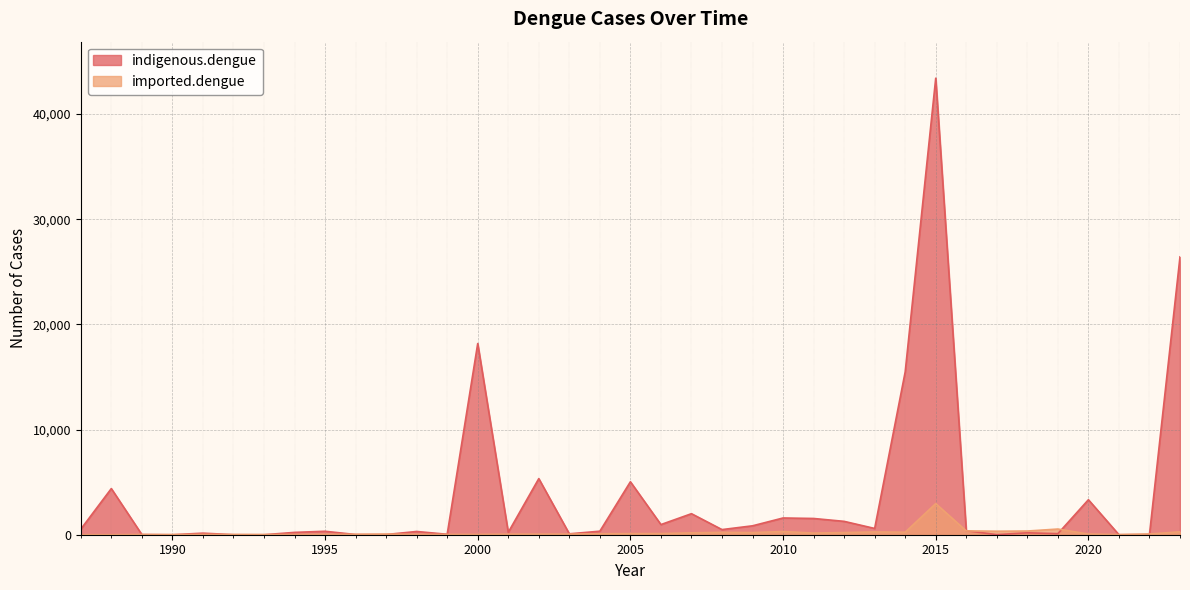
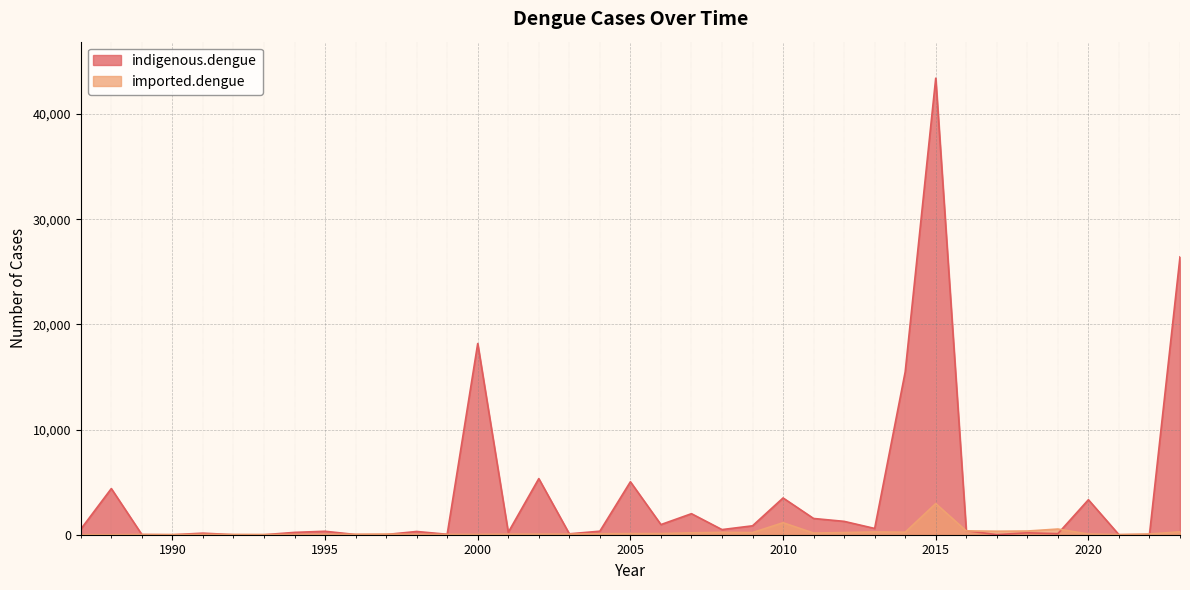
  {
    "indigenous.dengue": {
      "1995": "300",
      "2000": "18,200",
      "2005": "5,000",
-     "2010": "1,600",
+     "2010": "3,500",
      "2015": "43,400",
      "2020": "3,300"
    },
    "imported.dengue": {
      "1995": "0",
      "2000": "0",
      "2005": "100",
-     "2010": "300",
+     "2010": "1,100",
      "2015": "3,000",
      "2020": "100"
    }
  }
